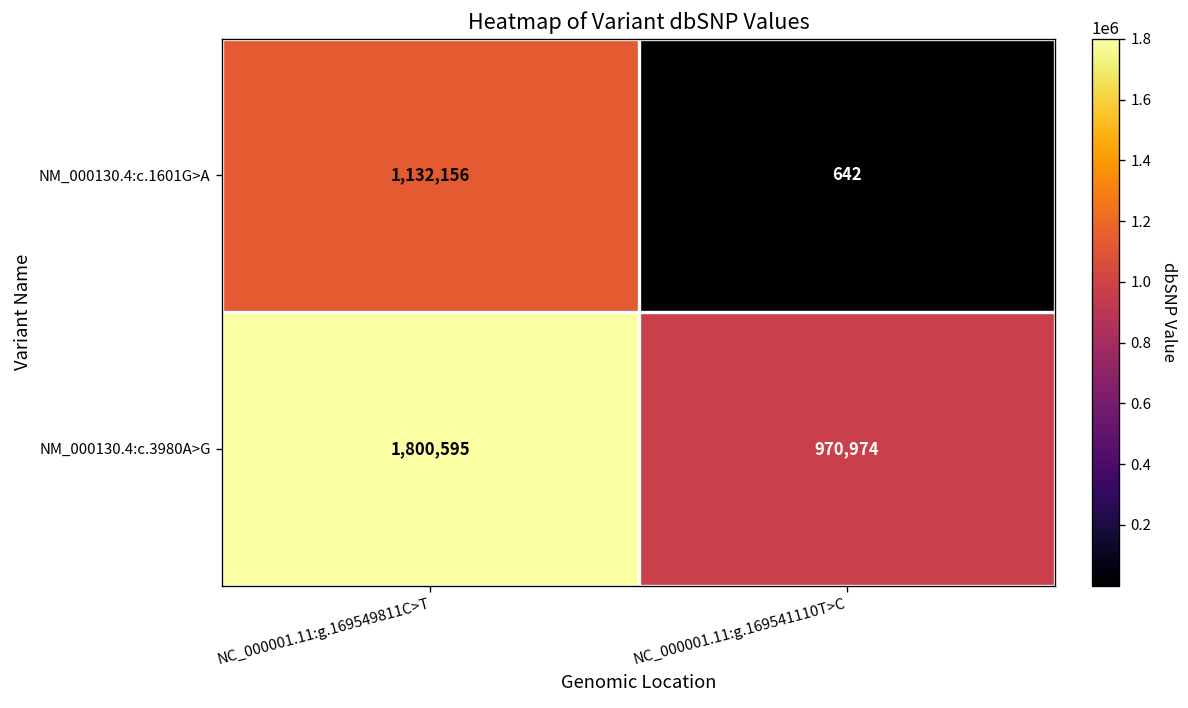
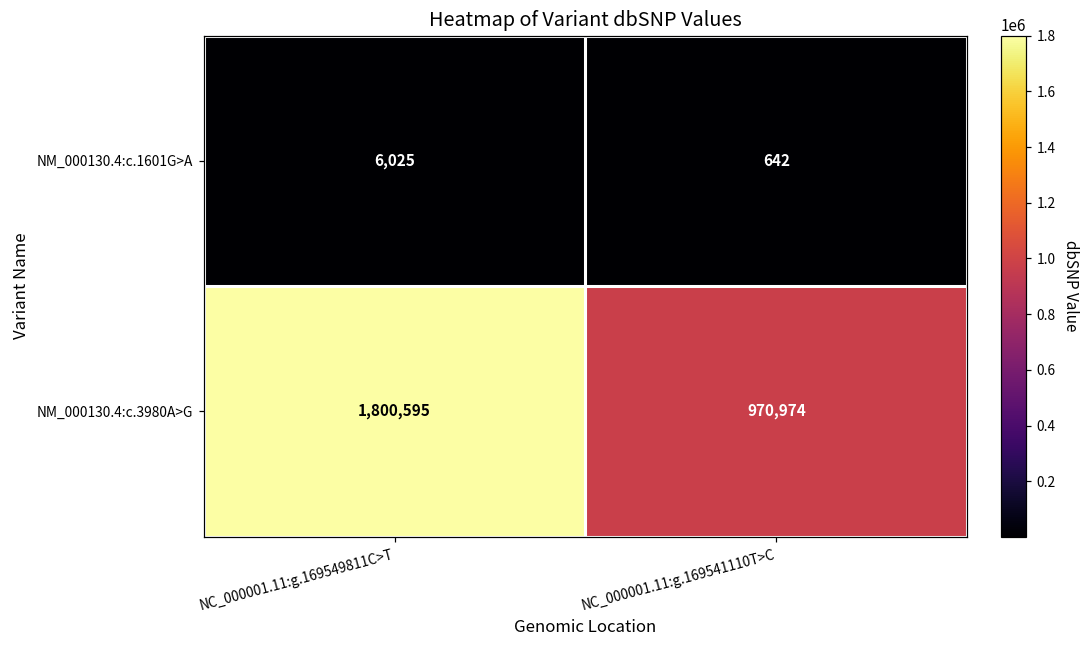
  {
    "NM_000130.4:c.1601G>A": {
-     "NC_000001.11:g.169549811C>T": "1,132,156",
+     "NC_000001.11:g.169549811C>T": "6,025",
      "NC_000001.11:g.169541110T>C": "642"
    },
    "NM_000130.4:c.3980A>G": {
      "NC_000001.11:g.169549811C>T": "1,800,595",
      "NC_000001.11:g.169541110T>C": "970,974"
    }
  }
